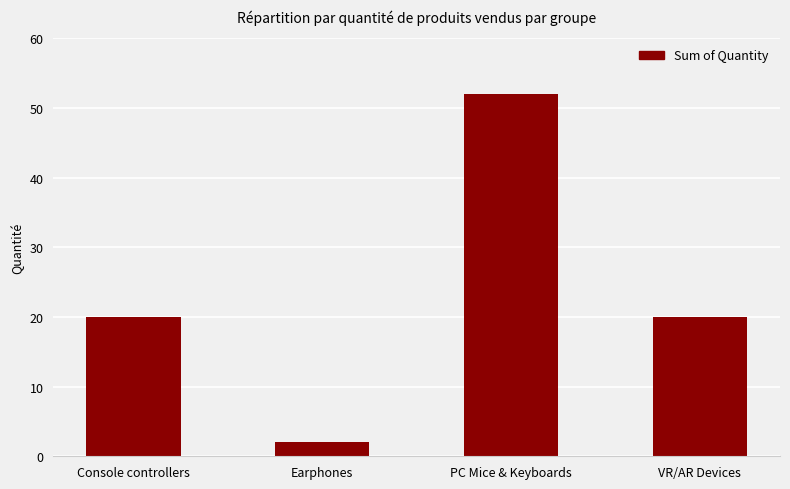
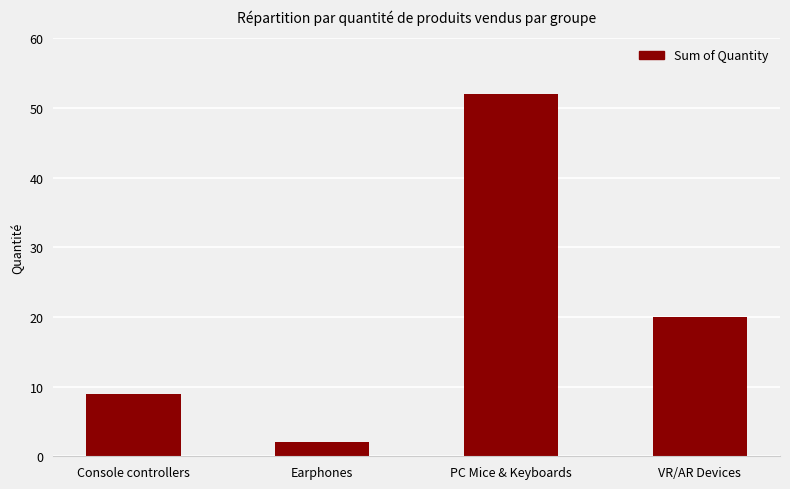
  {
-   "Console controllers": 20,
+   "Console controllers": 9,
    "Earphones": 2,
    "PC Mice & Keyboards": 52,
    "VR/AR Devices": 20
  }
